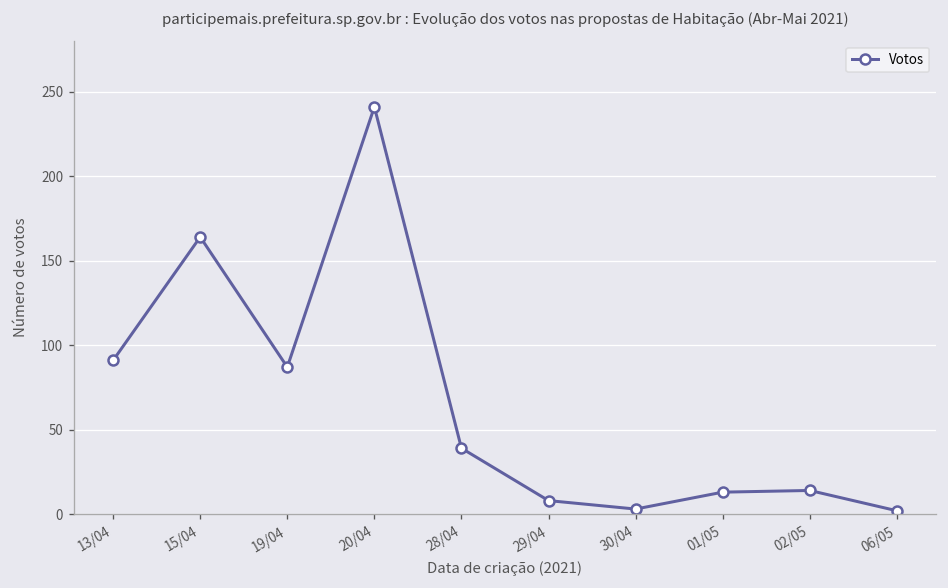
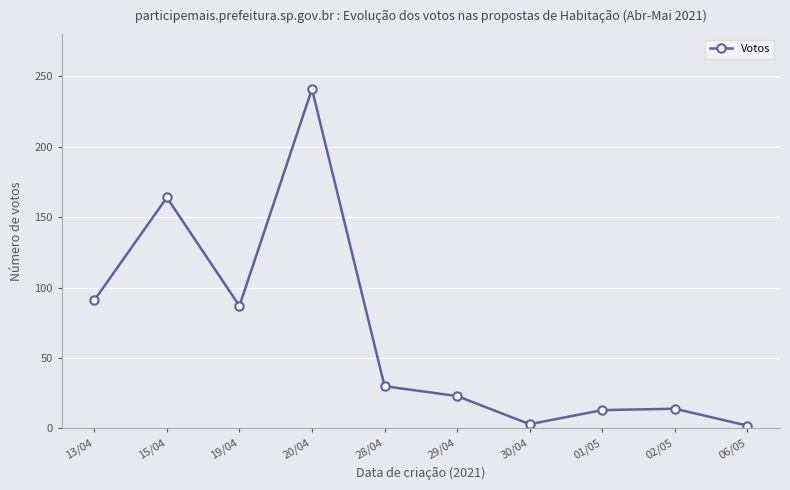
  {
    "13/04": 91,
    "15/04": 164,
    "19/04": 87,
    "20/04": 241,
-   "28/04": 39,
-   "29/04": 8,
+   "28/04": 30,
+   "29/04": 23,
    "30/04": 3,
    "01/05": 13,
    "02/05": 14,
    "06/05": 2
  }
